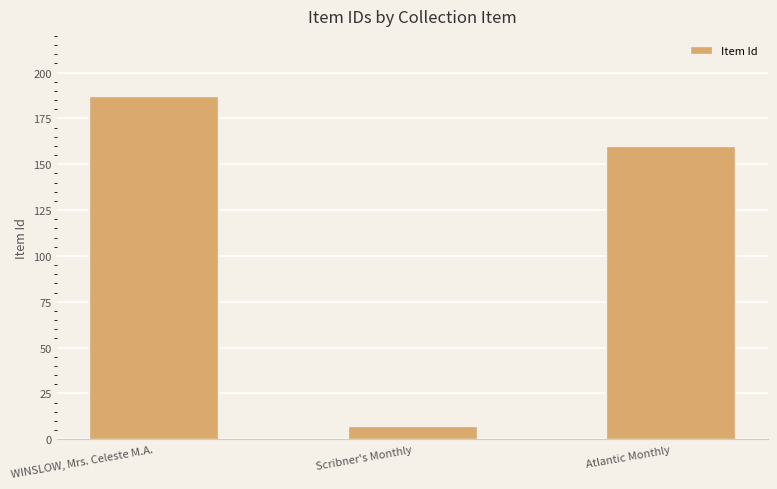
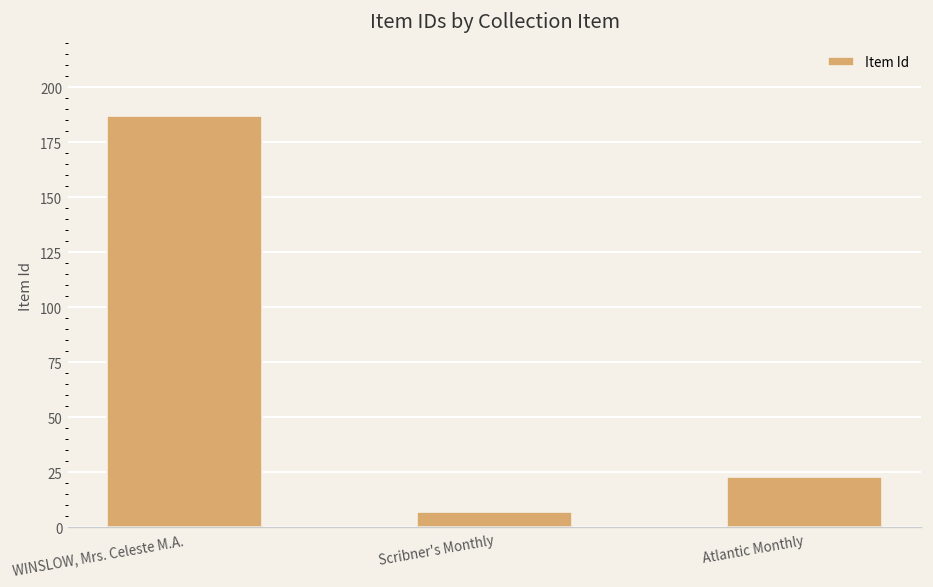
  {
    "WINSLOW, Mrs. Celeste M.A.": 187,
    "Scribner's Monthly": 7,
-   "Atlantic Monthly": 160
+   "Atlantic Monthly": 23
  }
